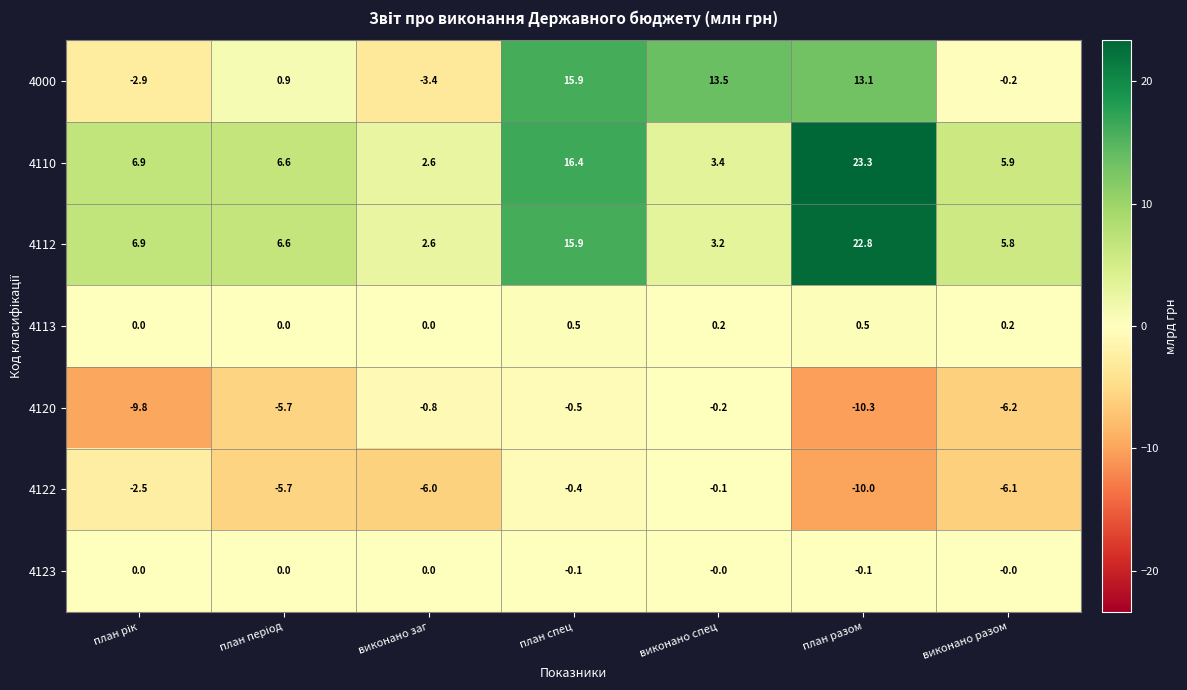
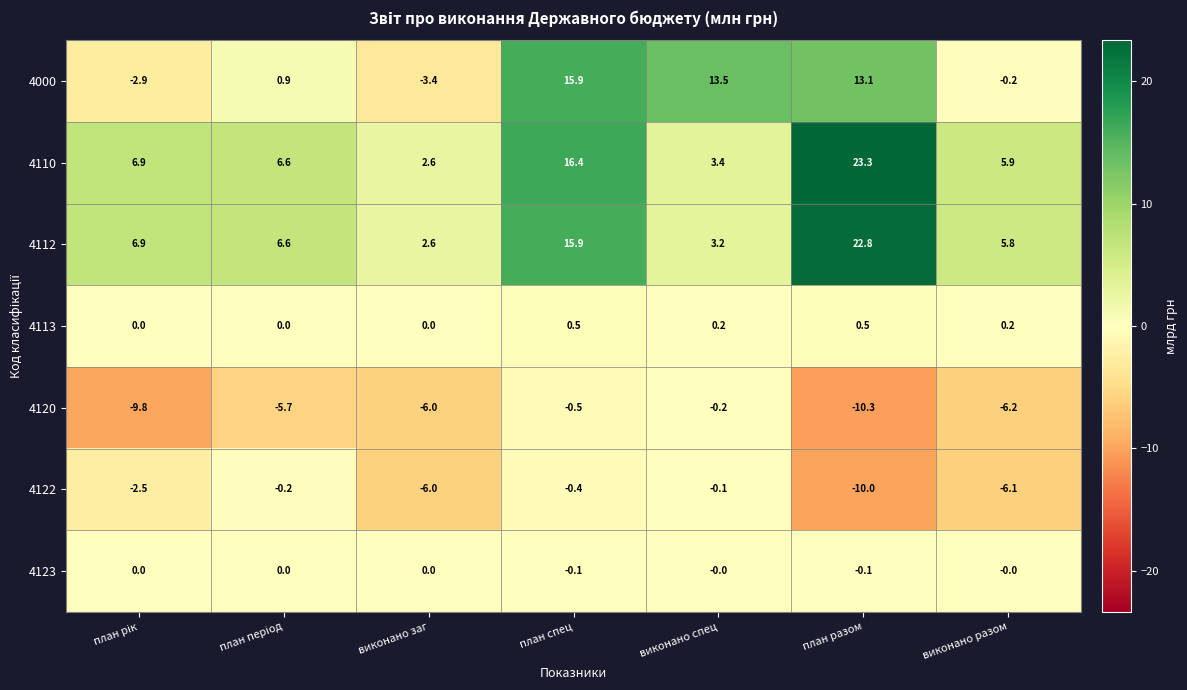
  {
    "4000": {
      "план рік": -2.9,
      "план період": 0.9,
      "виконано заг": -3.4,
      "план спец": 15.9,
      "виконано спец": 13.5,
      "план разом": 13.1,
      "виконано разом": -0.2
    },
    "4110": {
      "план рік": 6.9,
      "план період": 6.6,
      "виконано заг": 2.6,
      "план спец": 16.4,
      "виконано спец": 3.4,
      "план разом": 23.3,
      "виконано разом": 5.9
    },
    "4112": {
      "план рік": 6.9,
      "план період": 6.6,
      "виконано заг": 2.6,
      "план спец": 15.9,
      "виконано спец": 3.2,
      "план разом": 22.8,
      "виконано разом": 5.8
    },
    "4113": {
      "план рік": 0.0,
      "план період": 0.0,
      "виконано заг": 0.0,
      "план спец": 0.5,
      "виконано спец": 0.2,
      "план разом": 0.5,
      "виконано разом": 0.2
    },
    "4120": {
      "план рік": -9.8,
      "план період": -5.7,
-     "виконано заг": -0.8,
+     "виконано заг": -6.0,
      "план спец": -0.5,
      "виконано спец": -0.2,
      "план разом": -10.3,
      "виконано разом": -6.2
    },
    "4122": {
      "план рік": -2.5,
-     "план період": -5.7,
+     "план період": -0.2,
      "виконано заг": -6.0,
      "план спец": -0.4,
      "виконано спец": -0.1,
      "план разом": -10.0,
      "виконано разом": -6.1
    },
    "4123": {
      "план рік": 0.0,
      "план період": 0.0,
      "виконано заг": 0.0,
      "план спец": -0.1,
      "виконано спец": -0.0,
      "план разом": -0.1,
      "виконано разом": -0.0
    }
  }
